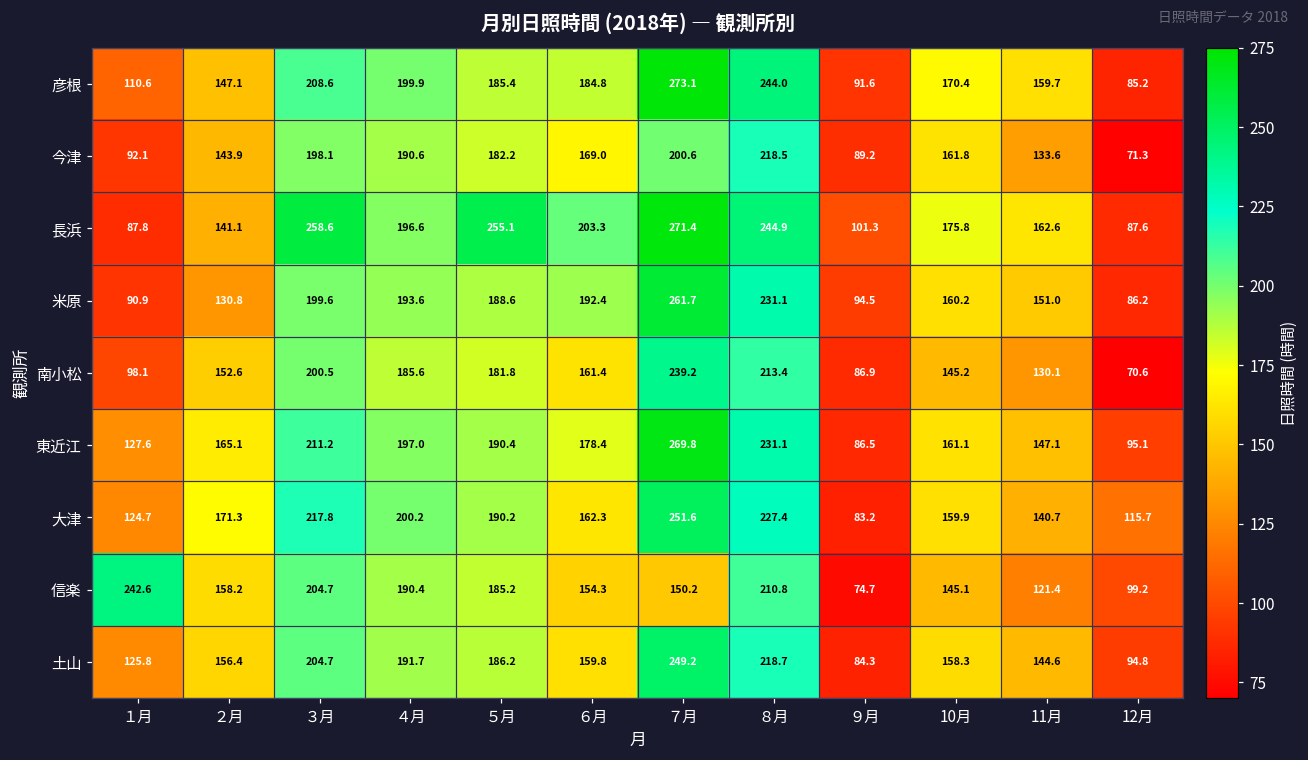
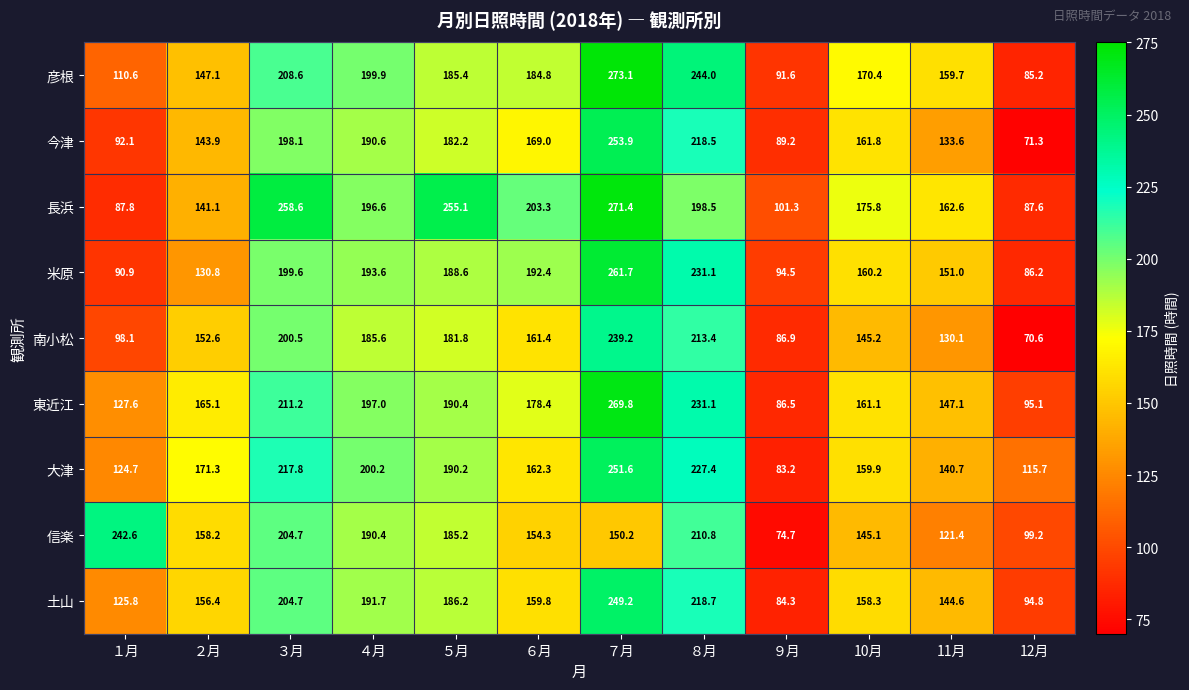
  {
    "彦根": {
      "１月": 110.6,
      "２月": 147.1,
      "３月": 208.6,
      "４月": 199.9,
      "５月": 185.4,
      "６月": 184.8,
      "７月": 273.1,
      "８月": 244.0,
      "９月": 91.6,
      "10月": 170.4,
      "11月": 159.7,
      "12月": 85.2
    },
    "今津": {
      "１月": 92.1,
      "２月": 143.9,
      "３月": 198.1,
      "４月": 190.6,
      "５月": 182.2,
      "６月": 169.0,
-     "７月": 200.6,
+     "７月": 253.9,
      "８月": 218.5,
      "９月": 89.2,
      "10月": 161.8,
      "11月": 133.6,
      "12月": 71.3
    },
    "長浜": {
      "１月": 87.8,
      "２月": 141.1,
      "３月": 258.6,
      "４月": 196.6,
      "５月": 255.1,
      "６月": 203.3,
      "７月": 271.4,
-     "８月": 244.9,
+     "８月": 198.5,
      "９月": 101.3,
      "10月": 175.8,
      "11月": 162.6,
      "12月": 87.6
    },
    "米原": {
      "１月": 90.9,
      "２月": 130.8,
      "３月": 199.6,
      "４月": 193.6,
      "５月": 188.6,
      "６月": 192.4,
      "７月": 261.7,
      "８月": 231.1,
      "９月": 94.5,
      "10月": 160.2,
      "11月": 151.0,
      "12月": 86.2
    },
    "南小松": {
      "１月": 98.1,
      "２月": 152.6,
      "３月": 200.5,
      "４月": 185.6,
      "５月": 181.8,
      "６月": 161.4,
      "７月": 239.2,
      "８月": 213.4,
      "９月": 86.9,
      "10月": 145.2,
      "11月": 130.1,
      "12月": 70.6
    },
    "東近江": {
      "１月": 127.6,
      "２月": 165.1,
      "３月": 211.2,
      "４月": 197.0,
      "５月": 190.4,
      "６月": 178.4,
      "７月": 269.8,
      "８月": 231.1,
      "９月": 86.5,
      "10月": 161.1,
      "11月": 147.1,
      "12月": 95.1
    },
    "大津": {
      "１月": 124.7,
      "２月": 171.3,
      "３月": 217.8,
      "４月": 200.2,
      "５月": 190.2,
      "６月": 162.3,
      "７月": 251.6,
      "８月": 227.4,
      "９月": 83.2,
      "10月": 159.9,
      "11月": 140.7,
      "12月": 115.7
    },
    "信楽": {
      "１月": 242.6,
      "２月": 158.2,
      "３月": 204.7,
      "４月": 190.4,
      "５月": 185.2,
      "６月": 154.3,
      "７月": 150.2,
      "８月": 210.8,
      "９月": 74.7,
      "10月": 145.1,
      "11月": 121.4,
      "12月": 99.2
    },
    "土山": {
      "１月": 125.8,
      "２月": 156.4,
      "３月": 204.7,
      "４月": 191.7,
      "５月": 186.2,
      "６月": 159.8,
      "７月": 249.2,
      "８月": 218.7,
      "９月": 84.3,
      "10月": 158.3,
      "11月": 144.6,
      "12月": 94.8
    }
  }
